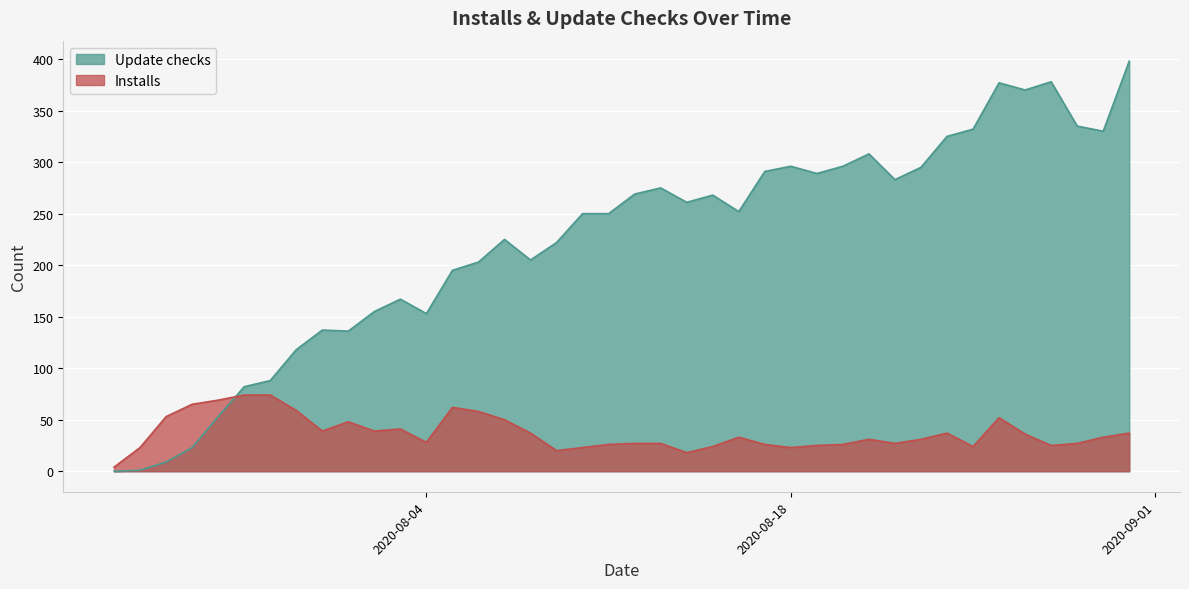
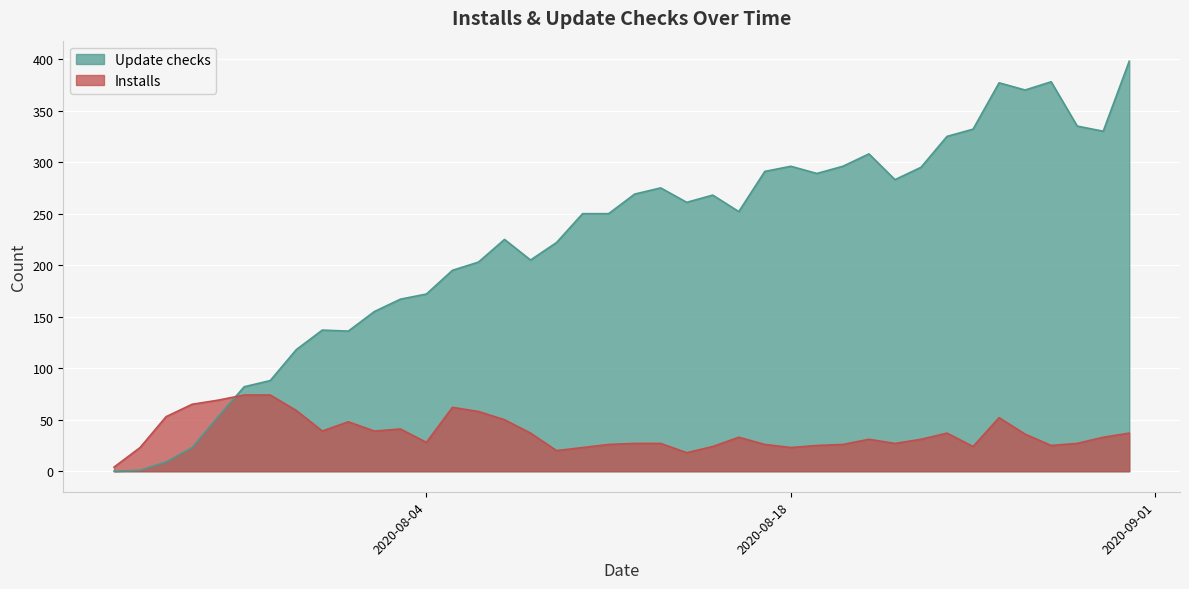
  {
    "Update checks": {
-     "2020-08-04": 153,
+     "2020-08-04": 172,
      "2020-08-18": 296
    },
    "Installs": {
      "2020-08-04": 28,
      "2020-08-18": 23
    }
  }
